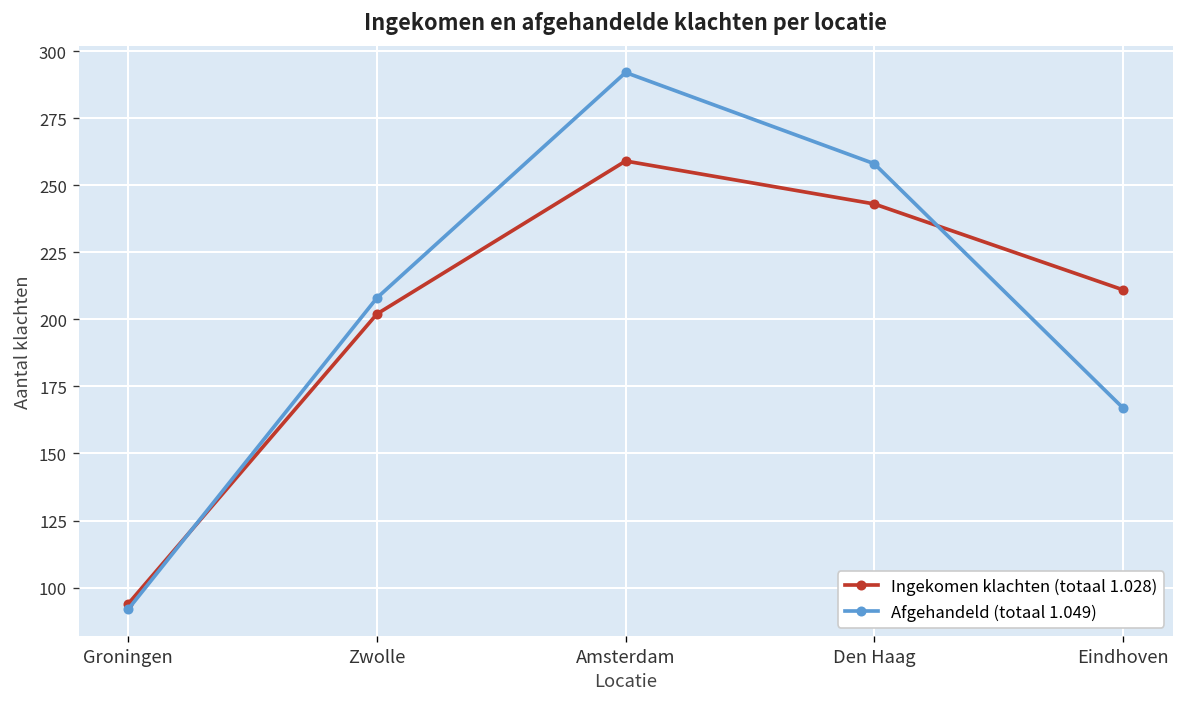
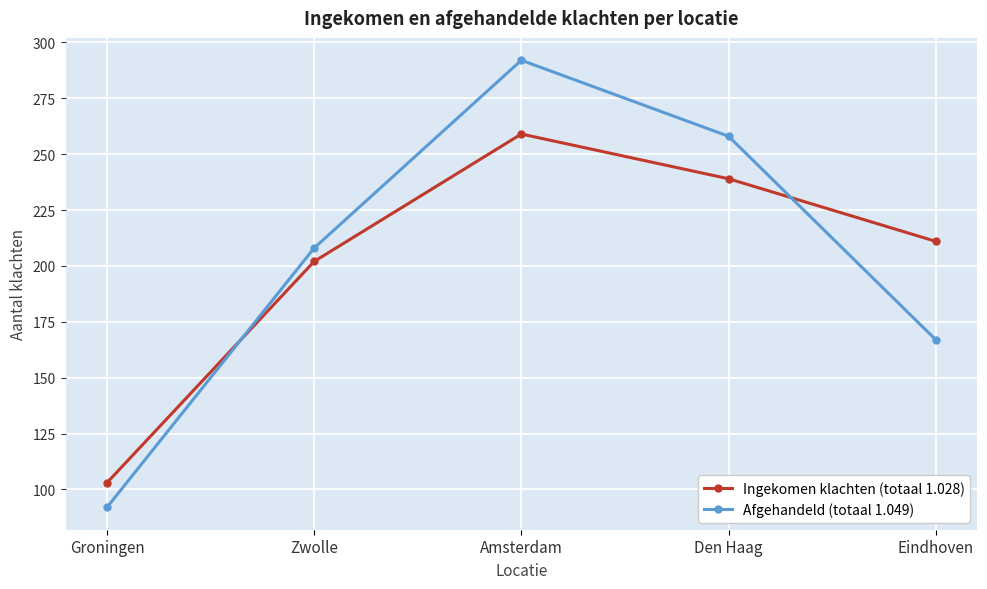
  {
    "Ingekomen klachten (totaal 1.028)": {
-     "Groningen": 94,
+     "Groningen": 103,
      "Zwolle": 202,
      "Amsterdam": 259,
-     "Den Haag": 243,
+     "Den Haag": 239,
      "Eindhoven": 211
    },
    "Afgehandeld (totaal 1.049)": {
      "Groningen": 92,
      "Zwolle": 208,
      "Amsterdam": 292,
      "Den Haag": 258,
      "Eindhoven": 167
    }
  }
